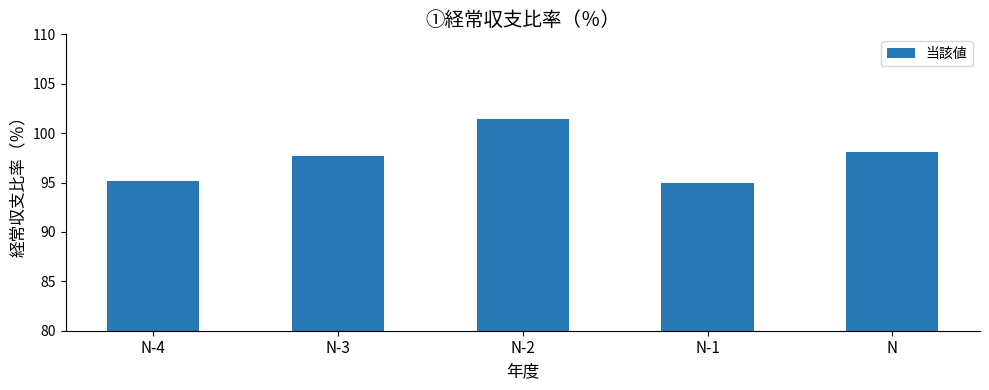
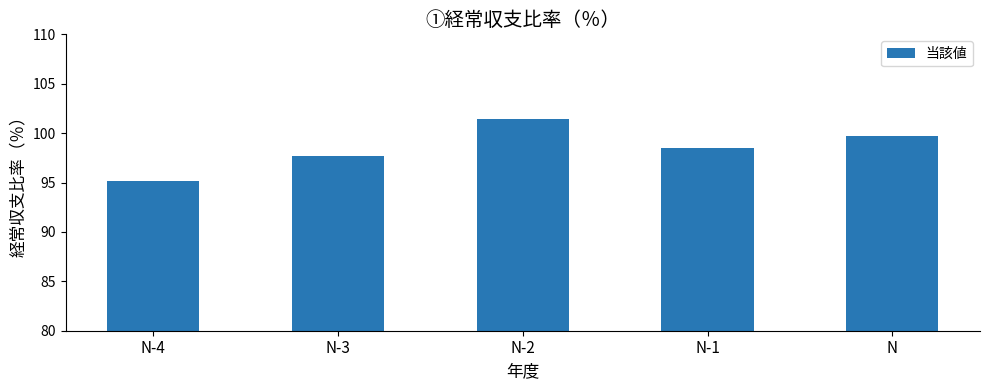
  {
    "N-4": 95,
    "N-3": 98,
    "N-2": 101,
-   "N-1": 95,
-   "N": 98
+   "N-1": 99,
+   "N": 100
  }
